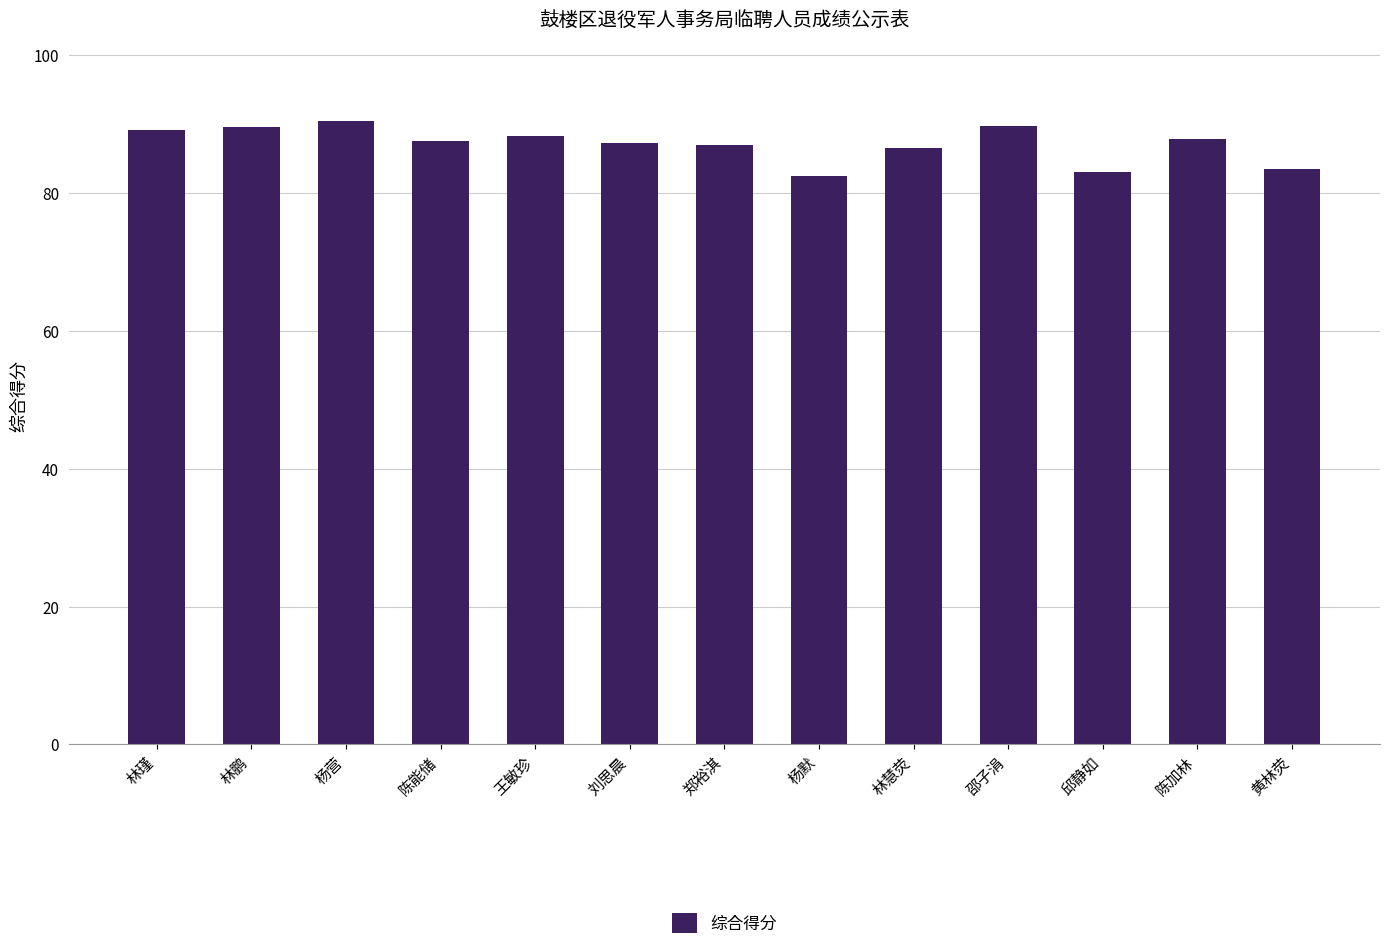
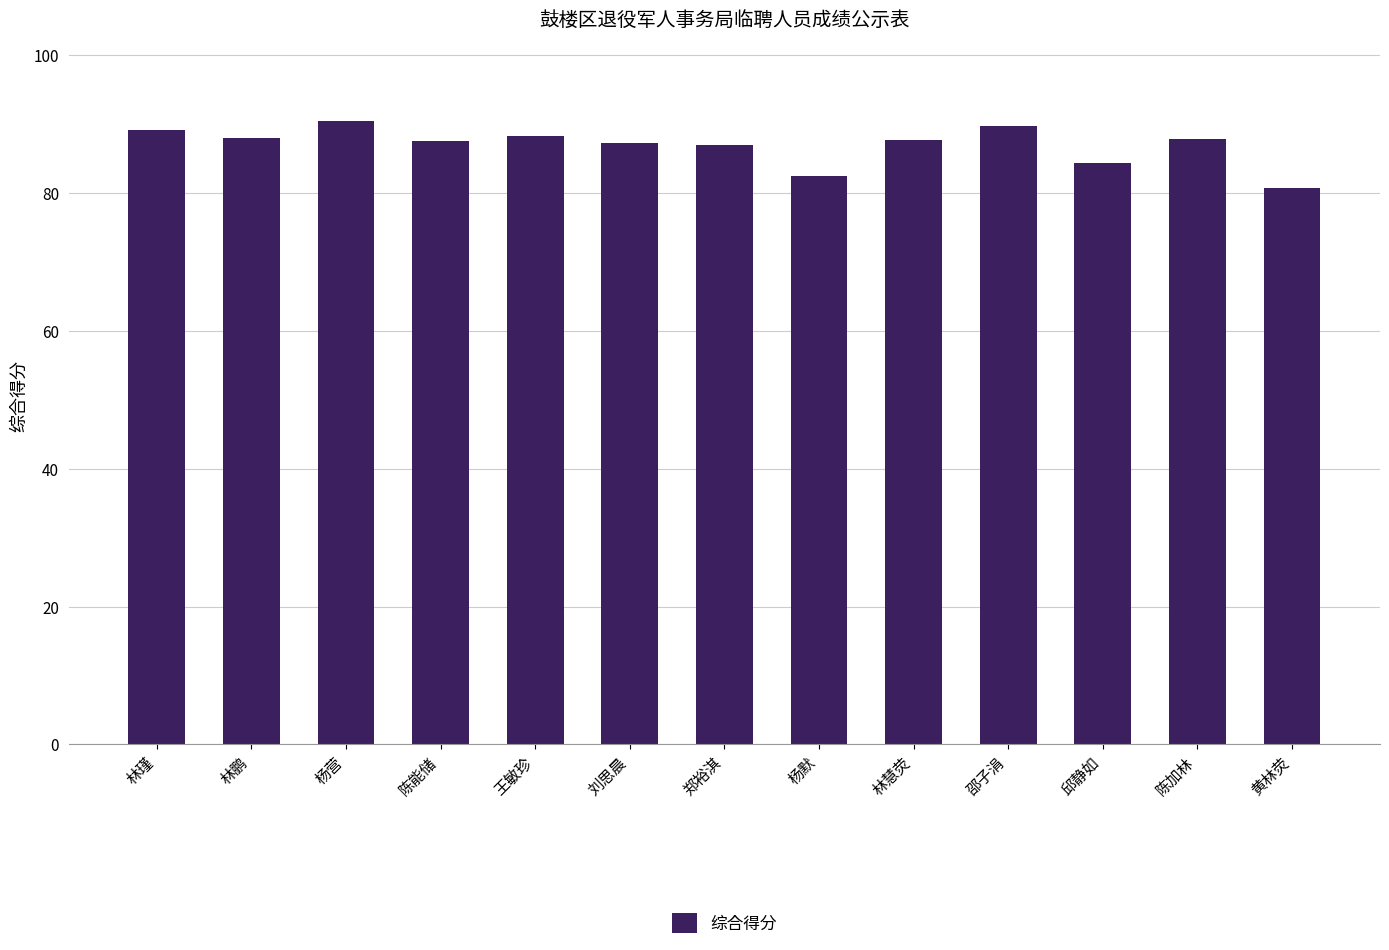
  {
    "林瑾": 89,
-   "林鹏": 90,
+   "林鹏": 88,
    "杨营": 90,
    "陈能储": 88,
    "王敏珍": 88,
    "刘思晨": 87,
    "郑裕淇": 87,
    "杨默": 82,
-   "林慧荧": 87,
+   "林慧荧": 88,
    "邵子涓": 90,
-   "邱静如": 83,
+   "邱静如": 84,
    "陈加林": 88,
-   "黄林荧": 83
+   "黄林荧": 81
  }
